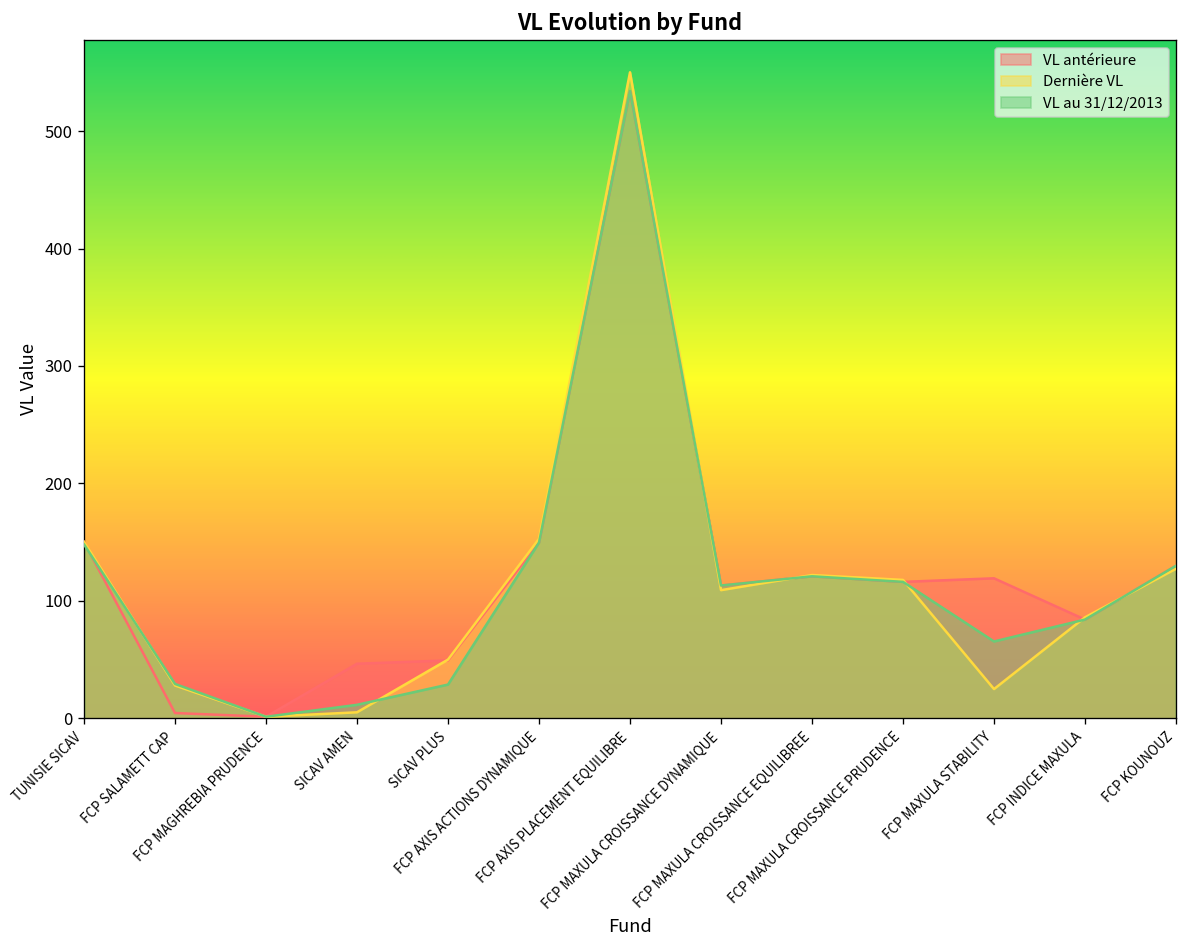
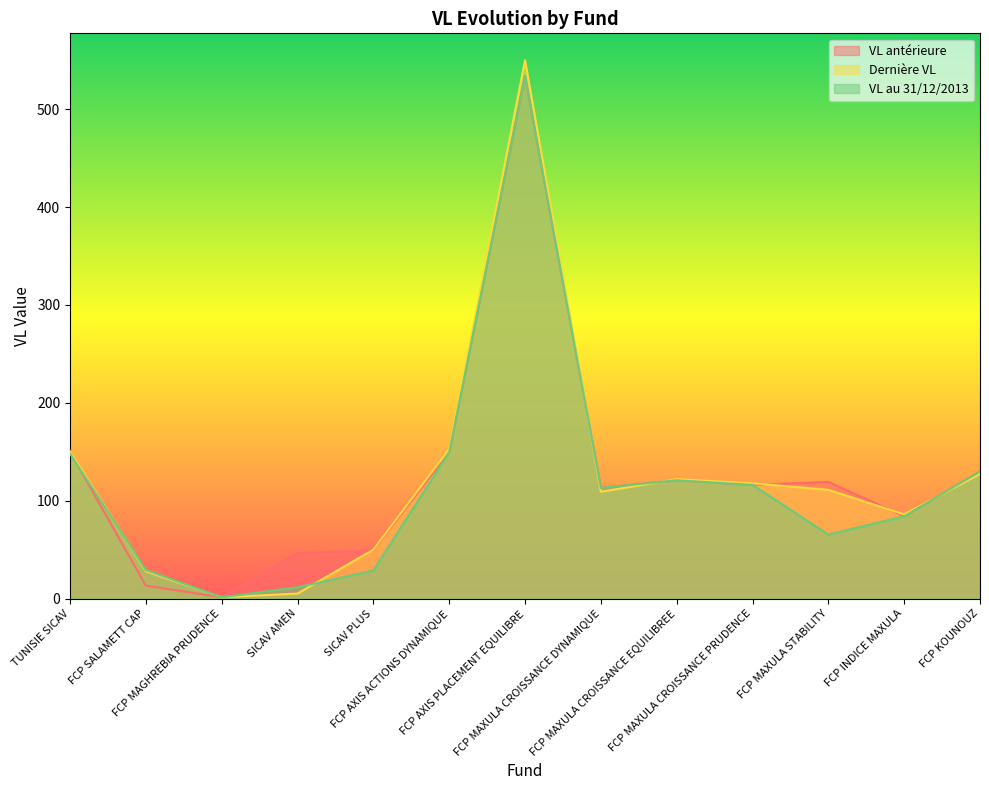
  {
    "VL antérieure": {
-     "FCP SALAMETT CAP": 0,
+     "FCP SALAMETT CAP": 10,
      "SICAV AMEN": 50,
      "FCP MAXULA STABILITY": 120
    },
    "Dernière VL": {
      "SICAV AMEN": 10,
      "FCP AXIS ACTIONS DYNAMIQUE": 150,
      "FCP AXIS PLACEMENT EQUILIBRE": 550,
      "FCP MAXULA CROISSANCE DYNAMIQUE": 110,
-     "FCP MAXULA STABILITY": 20
+     "FCP MAXULA STABILITY": 110
    },
    "VL au 31/12/2013": {
      "SICAV AMEN": 10,
      "SICAV PLUS": 30,
      "FCP MAXULA STABILITY": 70
    }
  }
